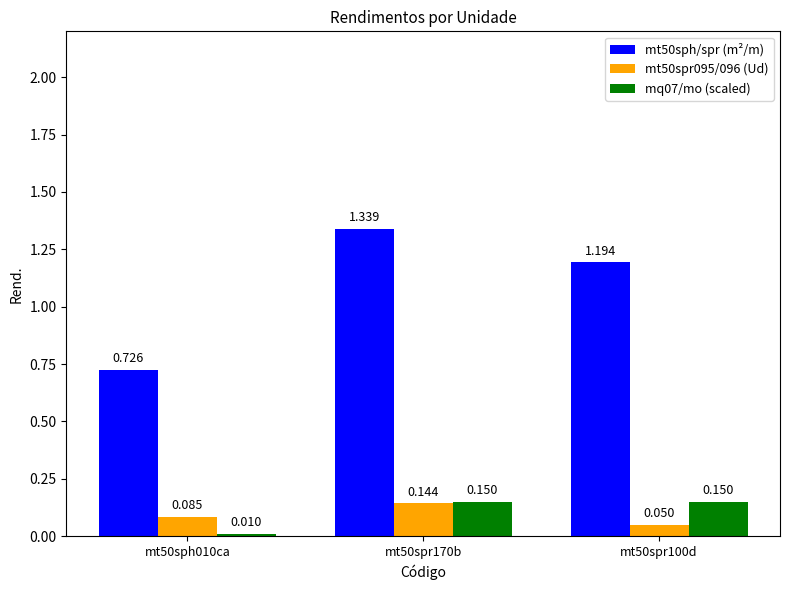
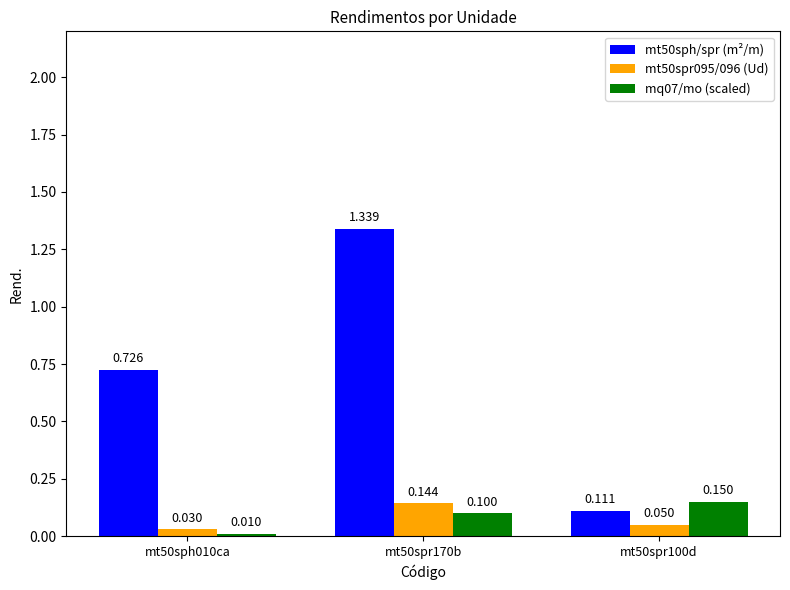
  {
    "mt50sph/spr (m²/m)": {
      "mt50sph010ca": 0.726,
      "mt50spr170b": 1.339,
-     "mt50spr100d": 1.194
+     "mt50spr100d": 0.111
    },
    "mt50spr095/096 (Ud)": {
-     "mt50sph010ca": 0.085,
+     "mt50sph010ca": 0.030,
      "mt50spr170b": 0.144,
      "mt50spr100d": 0.050
    },
    "mq07/mo (scaled)": {
      "mt50sph010ca": 0.010,
-     "mt50spr170b": 0.150,
+     "mt50spr170b": 0.100,
      "mt50spr100d": 0.150
    }
  }
